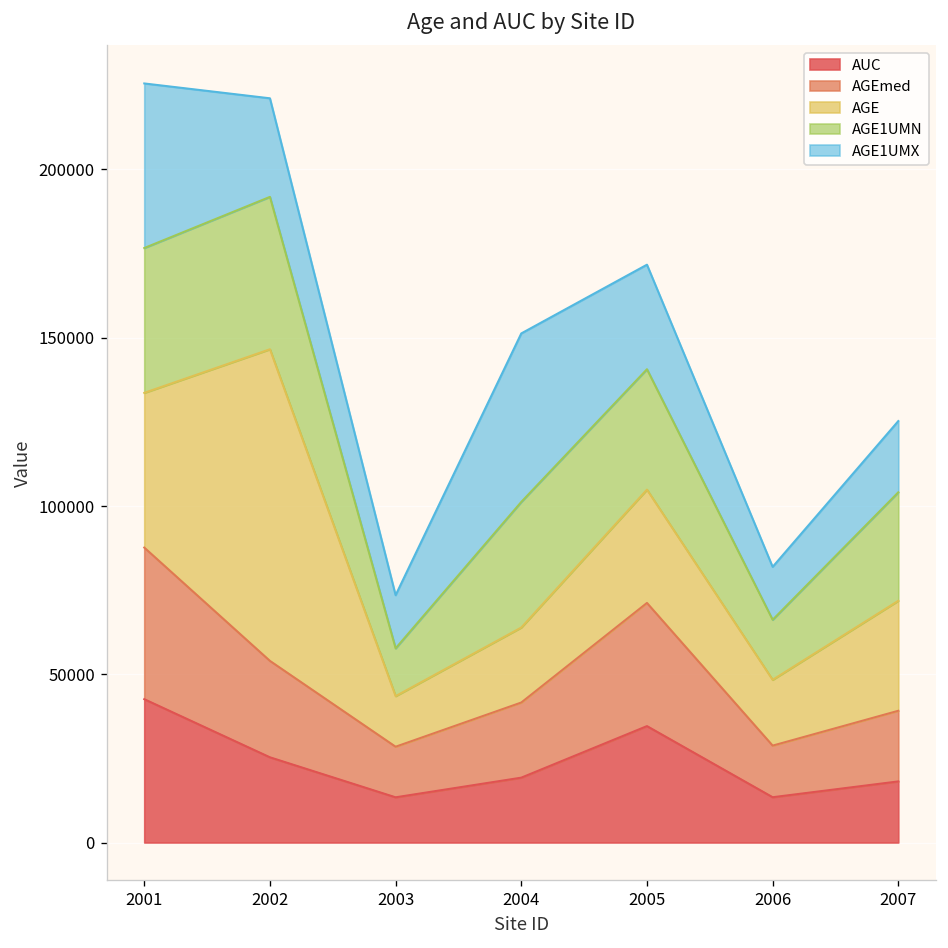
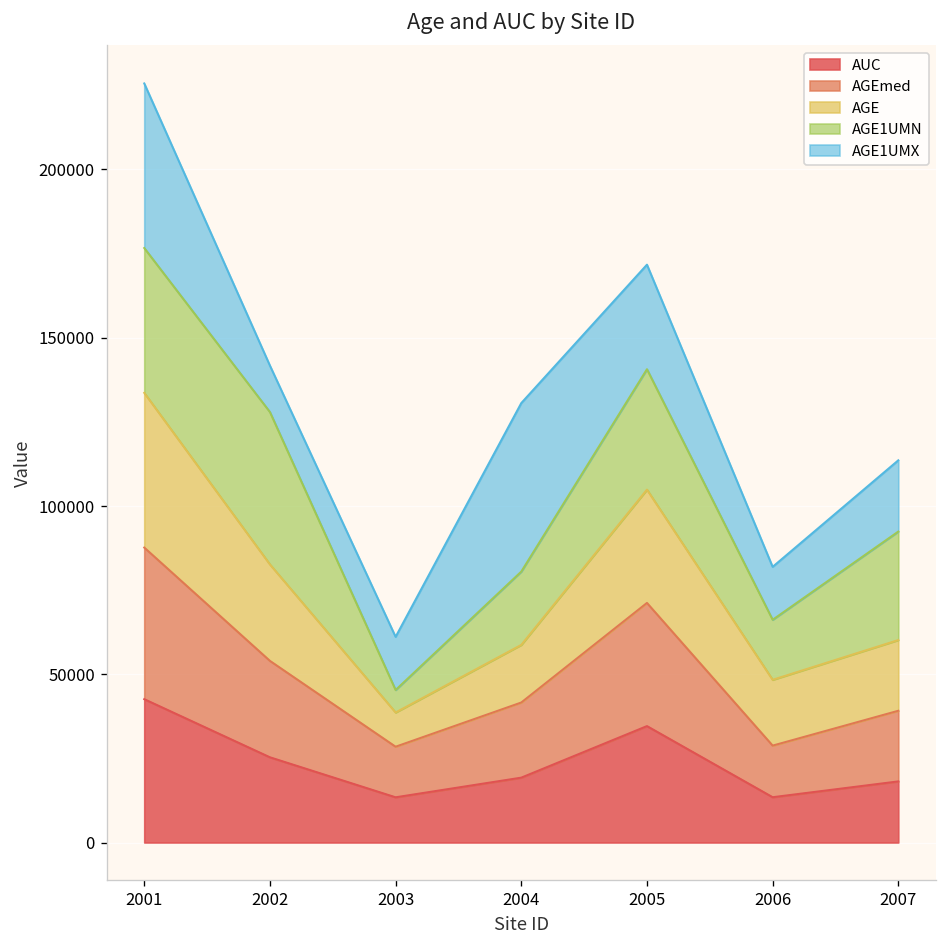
  {
    "AGE": {
      "2001": 46000,
-     "2002": 93000,
-     "2003": 15000,
-     "2004": 22000,
+     "2002": 29000,
+     "2003": 10000,
+     "2004": 17000,
      "2005": 34000,
      "2006": 20000,
-     "2007": 33000
+     "2007": 21000
    },
    "AGE1UMN": {
      "2001": 43000,
      "2002": 45000,
-     "2003": 14000,
-     "2004": 37000,
+     "2003": 7000,
+     "2004": 22000,
      "2005": 36000,
      "2006": 18000,
      "2007": 32000
    },
    "AGE1UMX": {
      "2001": 49000,
-     "2002": 29000,
+     "2002": 14000,
      "2003": 16000,
      "2004": 50000,
      "2005": 31000,
      "2006": 16000,
      "2007": 21000
    }
  }
